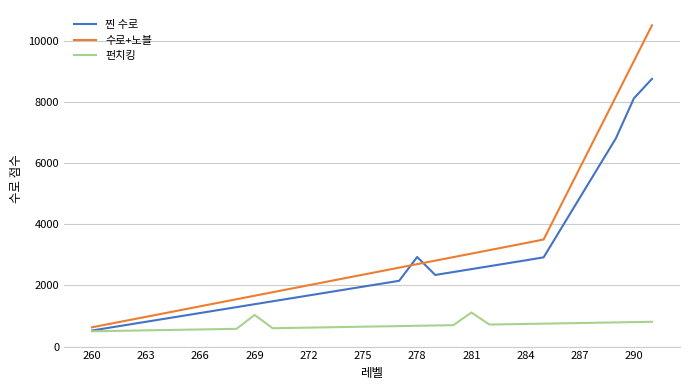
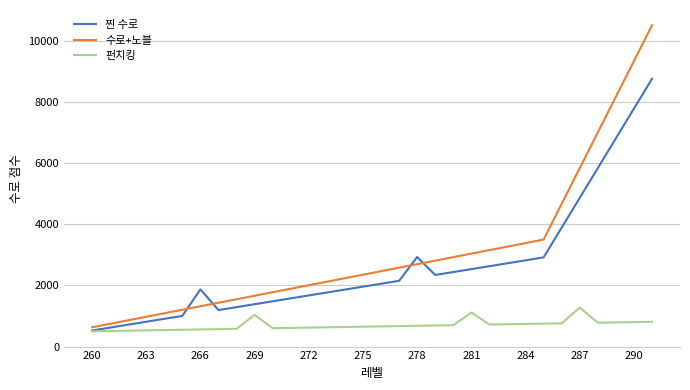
  {
    "찐 수로": {
      "263": 800,
-     "266": 1100,
+     "266": 1900,
      "269": 1400,
      "272": 1700,
      "275": 2000,
      "278": 2900,
      "281": 2500,
      "284": 2800,
      "287": 4900,
-     "290": 8100
+     "290": 7800
    },
    "수로+노블": {
      "260": 600,
      "263": 1000,
      "266": 1300,
      "269": 1700,
      "272": 2000,
      "275": 2400,
      "278": 2700,
      "281": 3000,
      "284": 3400,
      "287": 5800,
      "290": 9300
    },
    "펀치킹": {
      "263": 500,
      "266": 600,
      "269": 1000,
      "272": 600,
      "275": 700,
      "278": 700,
      "281": 1100,
      "284": 700,
-     "287": 800,
+     "287": 1300,
      "290": 800
    }
  }
